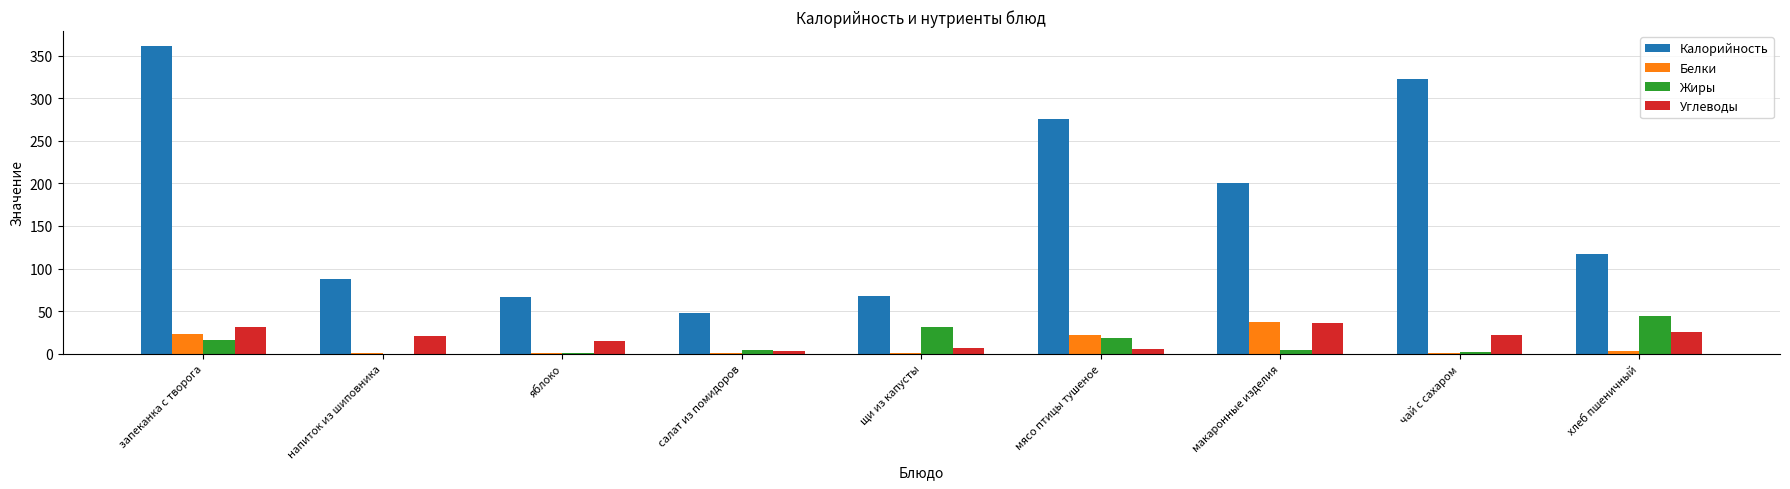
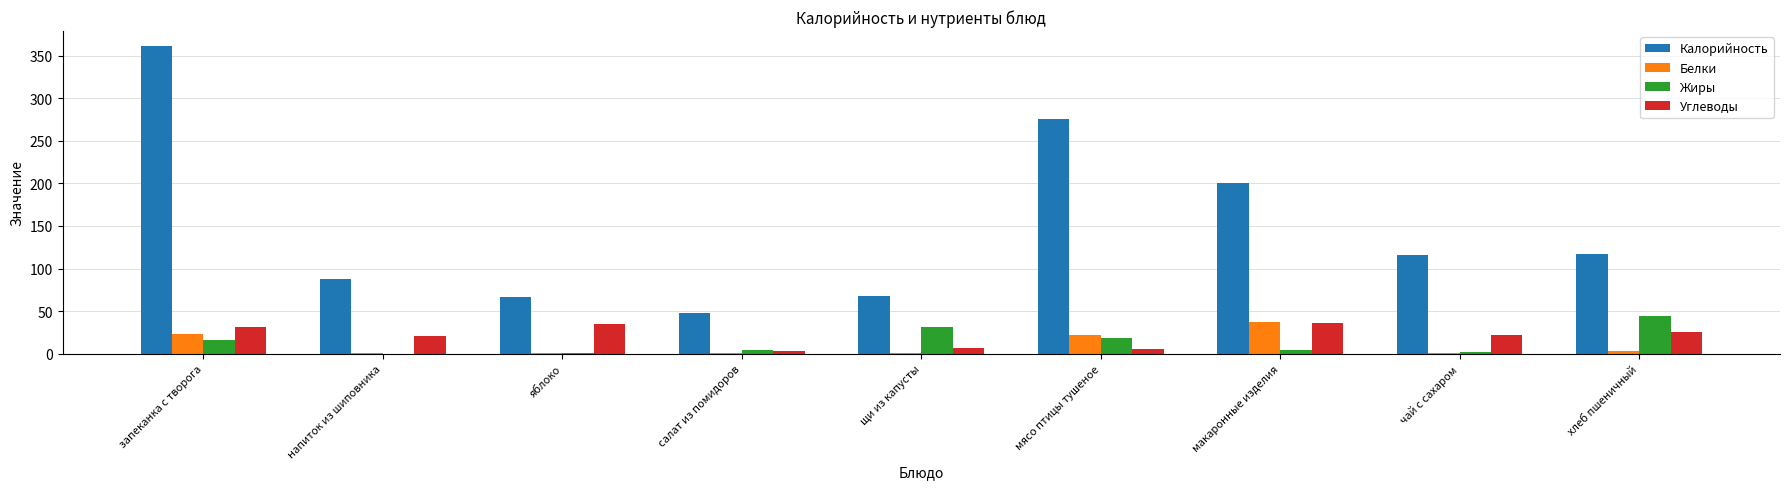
  {
    "Калорийность": {
      "запеканка с творога": 360,
      "напиток из шиповника": 90,
      "яблоко": 70,
      "салат из помидоров": 50,
      "щи из капусты": 70,
      "мясо птицы тушеное": 280,
      "макаронные изделия": 200,
-     "чай с сахаром": 320,
+     "чай с сахаром": 120,
      "хлеб пшеничный": 120
    },
    "Белки": {
      "запеканка с творога": 20,
      "мясо птицы тушеное": 20,
      "макаронные изделия": 40,
      "хлеб пшеничный": 0
    },
    "Жиры": {
      "запеканка с творога": 20,
      "напиток из шиповника": 0,
      "салат из помидоров": 0,
      "щи из капусты": 30,
      "мясо птицы тушеное": 20,
      "макаронные изделия": 0,
      "хлеб пшеничный": 40
    },
    "Углеводы": {
      "запеканка с творога": 30,
      "напиток из шиповника": 20,
-     "яблоко": 20,
+     "яблоко": 40,
      "салат из помидоров": 0,
      "щи из капусты": 10,
      "мясо птицы тушеное": 10,
      "макаронные изделия": 40,
      "чай с сахаром": 20,
      "хлеб пшеничный": 30
    }
  }
